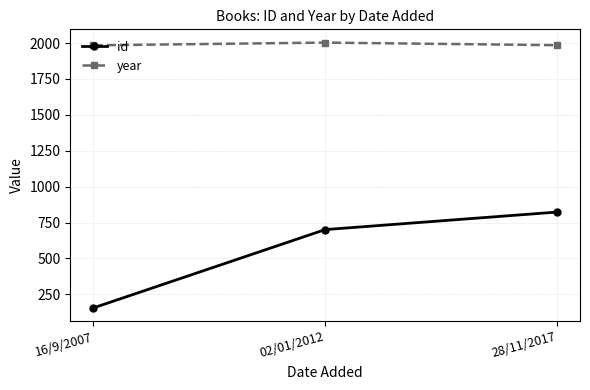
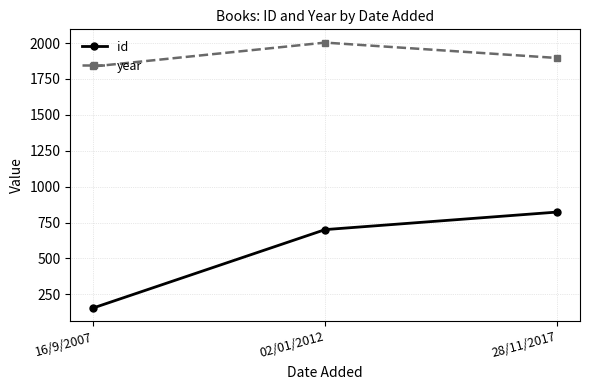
  {
    "id": {
      "16/9/2007": 160,
      "02/01/2012": 700,
      "28/11/2017": 820
    },
    "year": {
-     "16/9/2007": 1980,
+     "16/9/2007": 1840,
      "02/01/2012": 2000,
-     "28/11/2017": 1990
+     "28/11/2017": 1900
    }
  }
